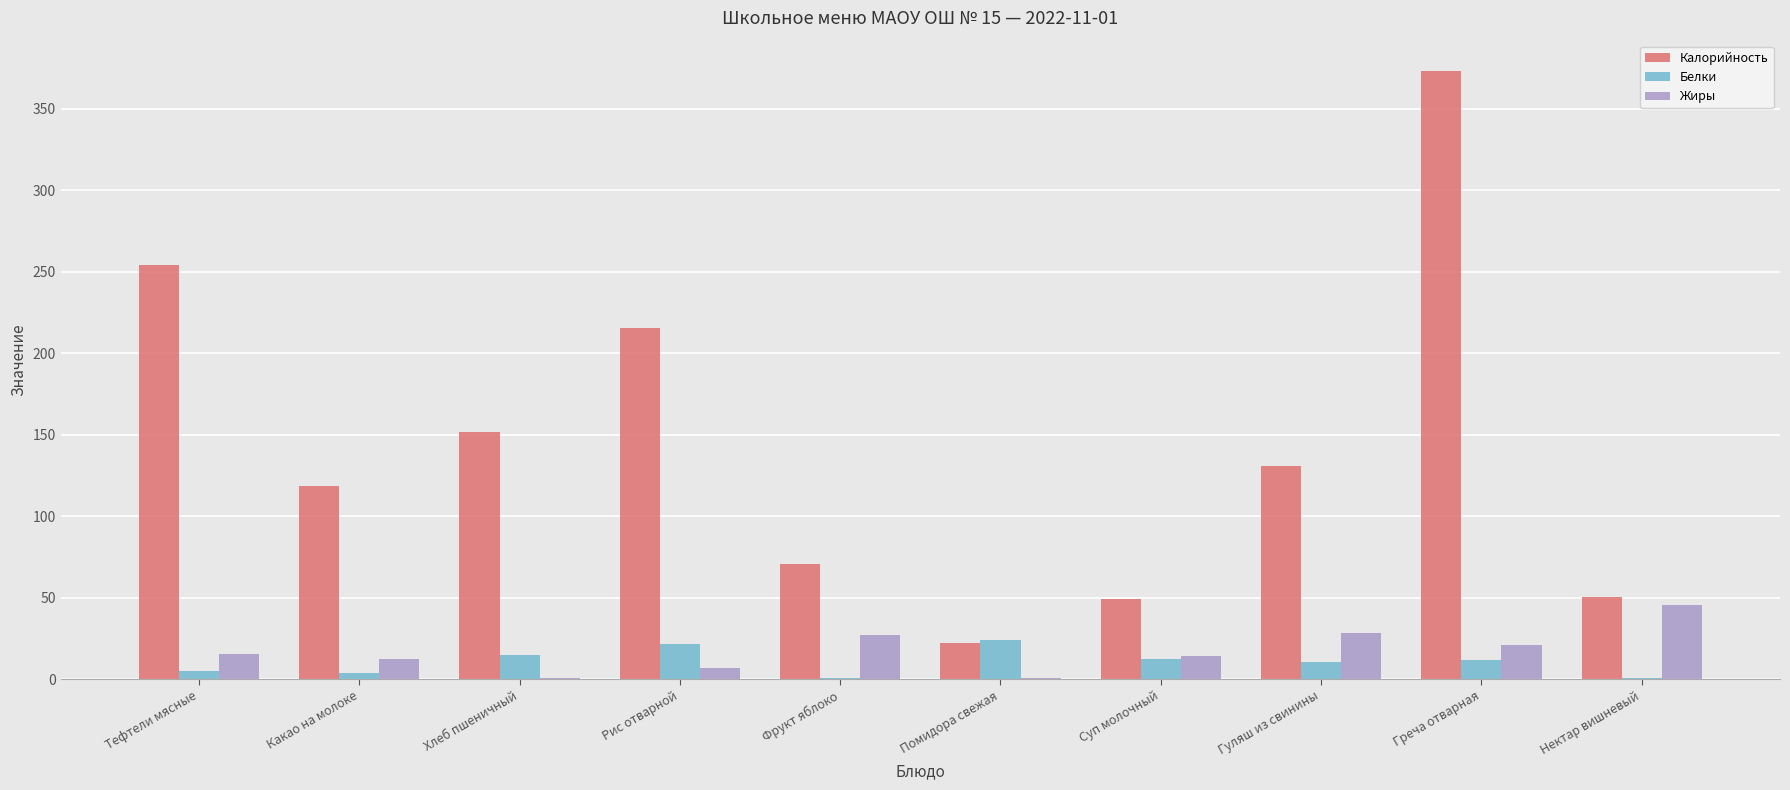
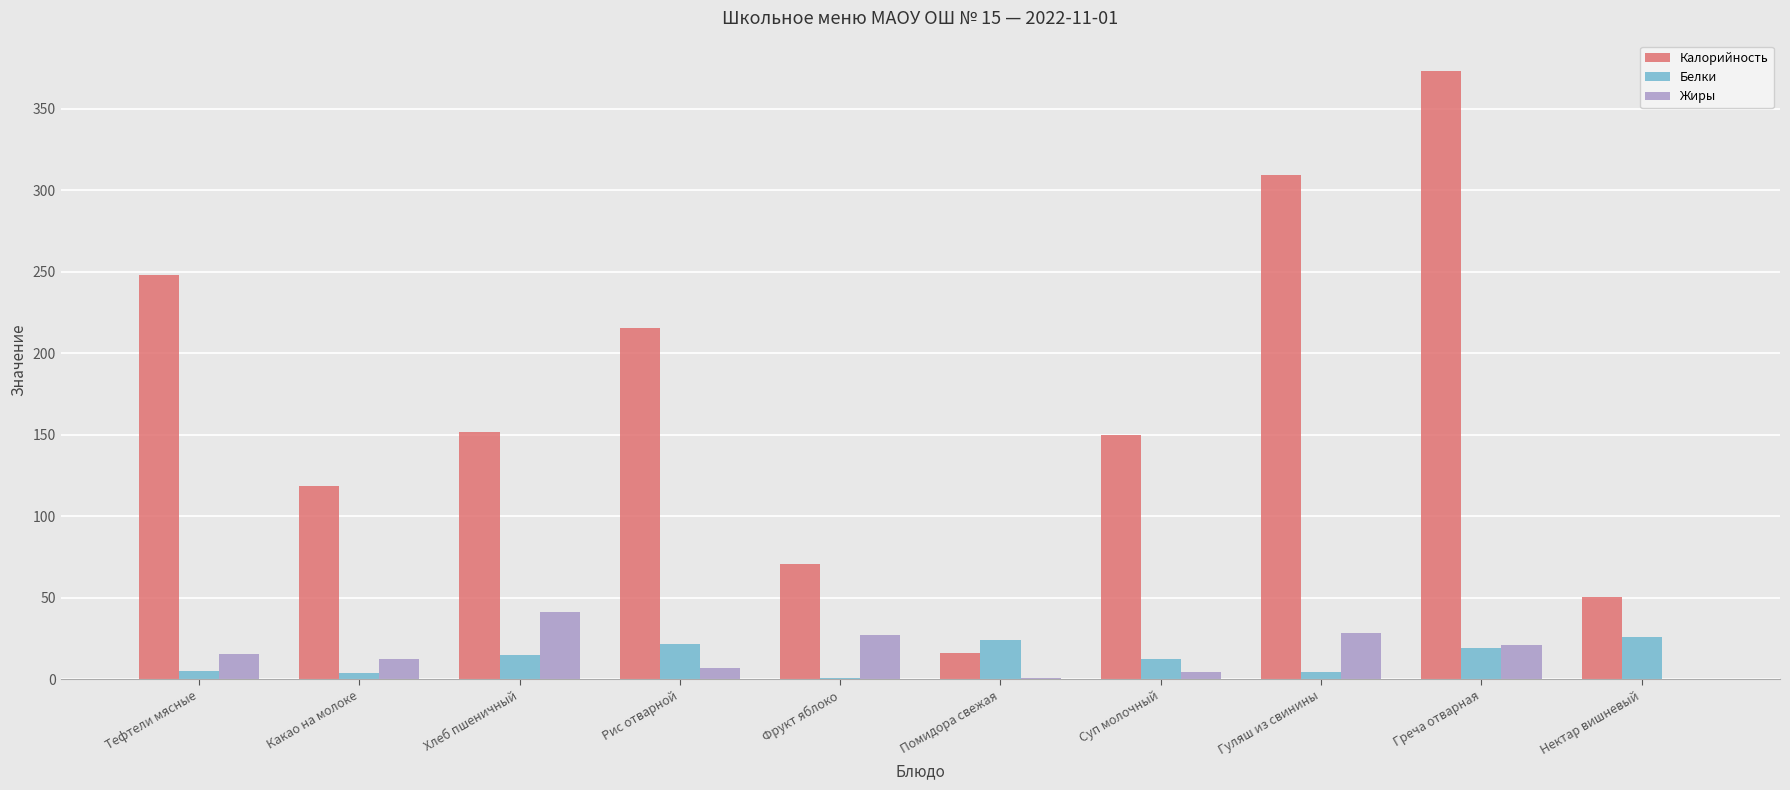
  {
    "Калорийность": {
-     "Тефтели мясные": 254,
+     "Тефтели мясные": 248,
      "Какао на молоке": 119,
      "Хлеб пшеничный": 152,
      "Рис отварной": 215,
      "Фрукт яблоко": 71,
-     "Помидора свежая": 22,
-     "Суп молочный": 49,
-     "Гуляш из свинины": 131,
+     "Помидора свежая": 16,
+     "Суп молочный": 150,
+     "Гуляш из свинины": 309,
      "Греча отварная": 373,
      "Нектар вишневый": 51
    },
    "Белки": {
      "Тефтели мясные": 5,
      "Какао на молоке": 4,
      "Хлеб пшеничный": 15,
      "Рис отварной": 22,
      "Помидора свежая": 24,
      "Суп молочный": 13,
-     "Гуляш из свинины": 11,
-     "Греча отварная": 12,
-     "Нектар вишневый": 1
+     "Гуляш из свинины": 5,
+     "Греча отварная": 19,
+     "Нектар вишневый": 26
    },
    "Жиры": {
      "Тефтели мясные": 16,
      "Какао на молоке": 13,
-     "Хлеб пшеничный": 1,
+     "Хлеб пшеничный": 41,
      "Рис отварной": 7,
      "Фрукт яблоко": 27,
-     "Суп молочный": 14,
+     "Суп молочный": 5,
      "Гуляш из свинины": 28,
      "Греча отварная": 21,
-     "Нектар вишневый": 46
+     "Нектар вишневый": 0
    }
  }
